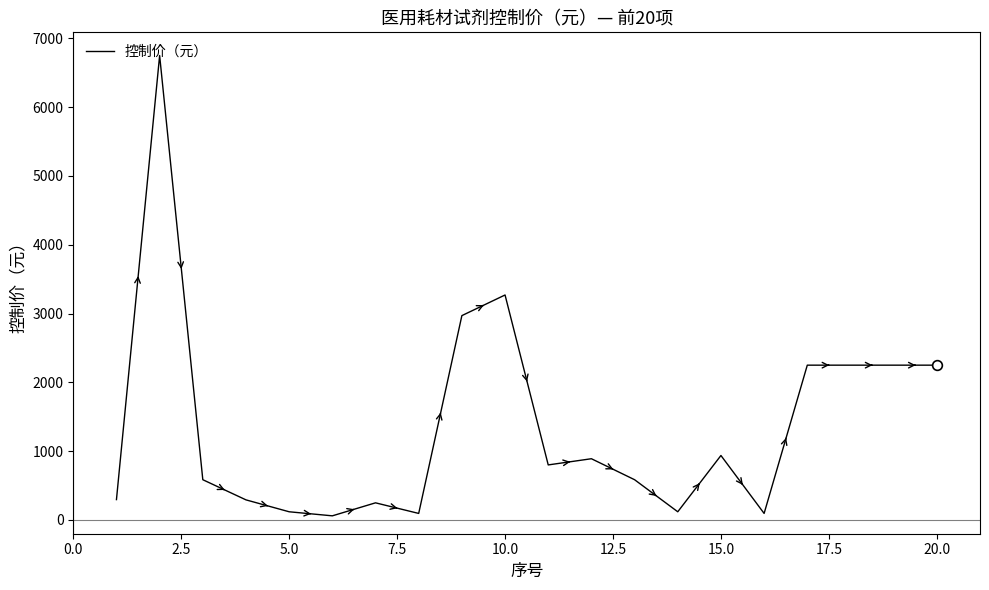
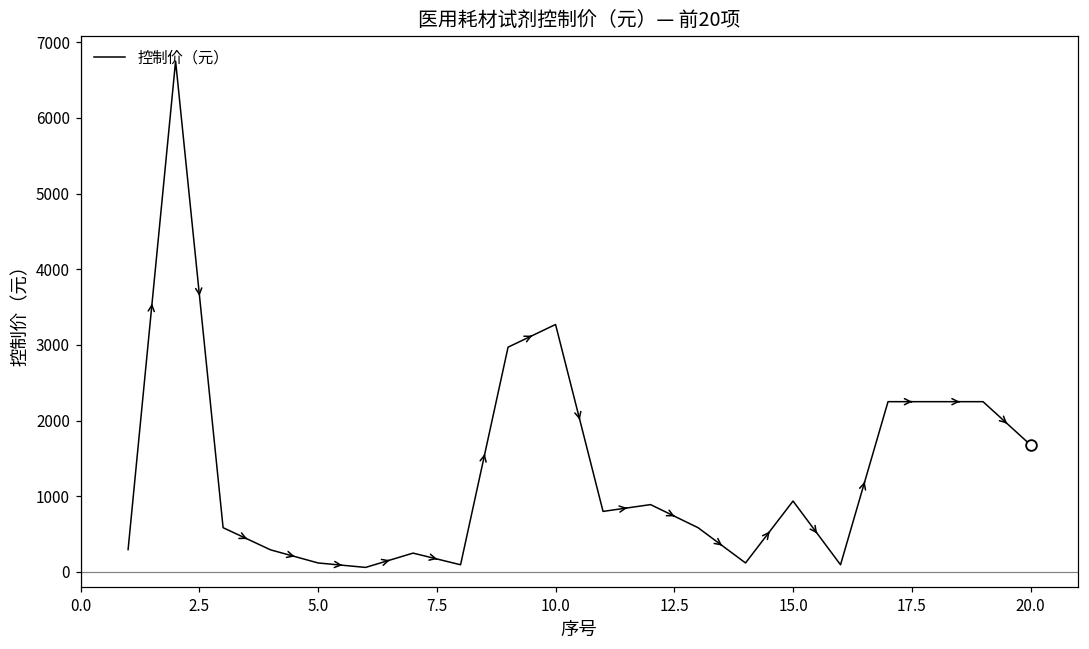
  {
    "控制价（元）": {
      "5.0": 100,
      "10.0": 3300,
      "15.0": 900,
-     "20.0": 2300
+     "20.0": 1700
    }
  }
